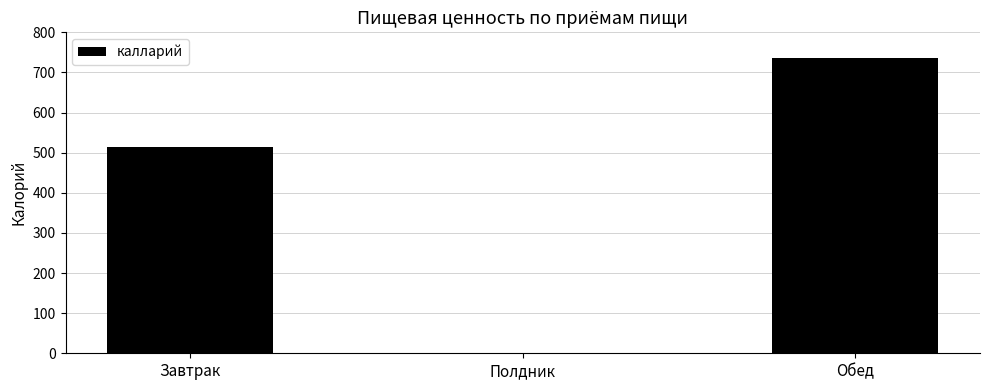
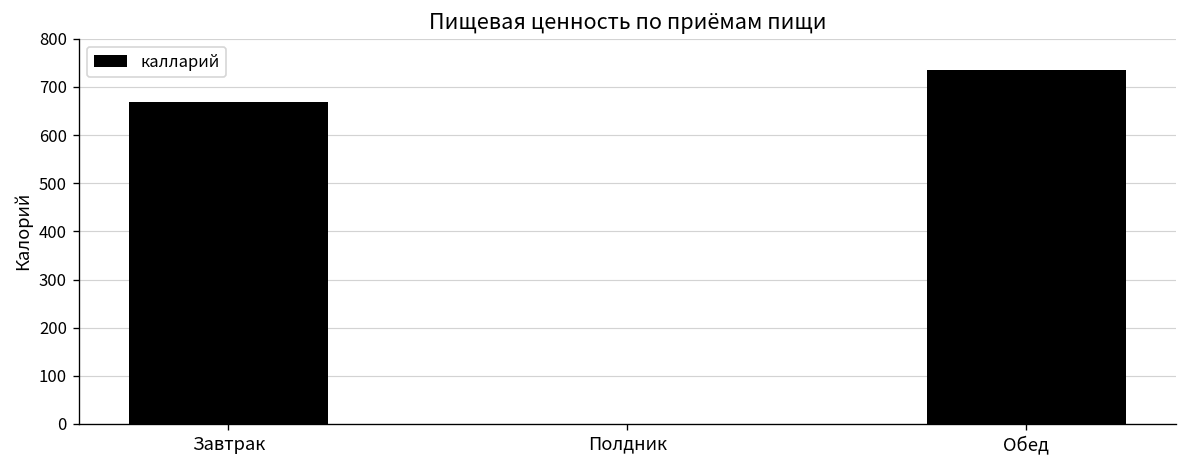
  {
-   "Завтрак": 520,
+   "Завтрак": 670,
    "Полдник": 0,
    "Обед": 740
  }
